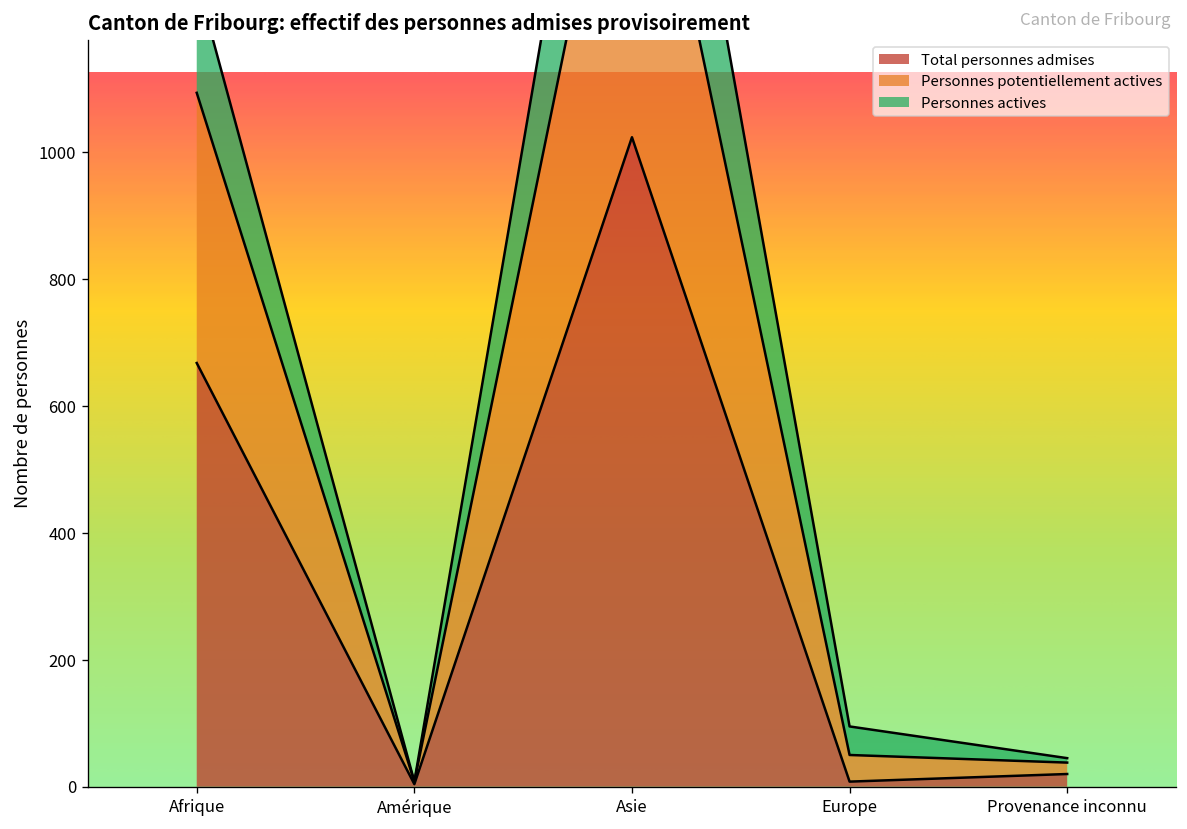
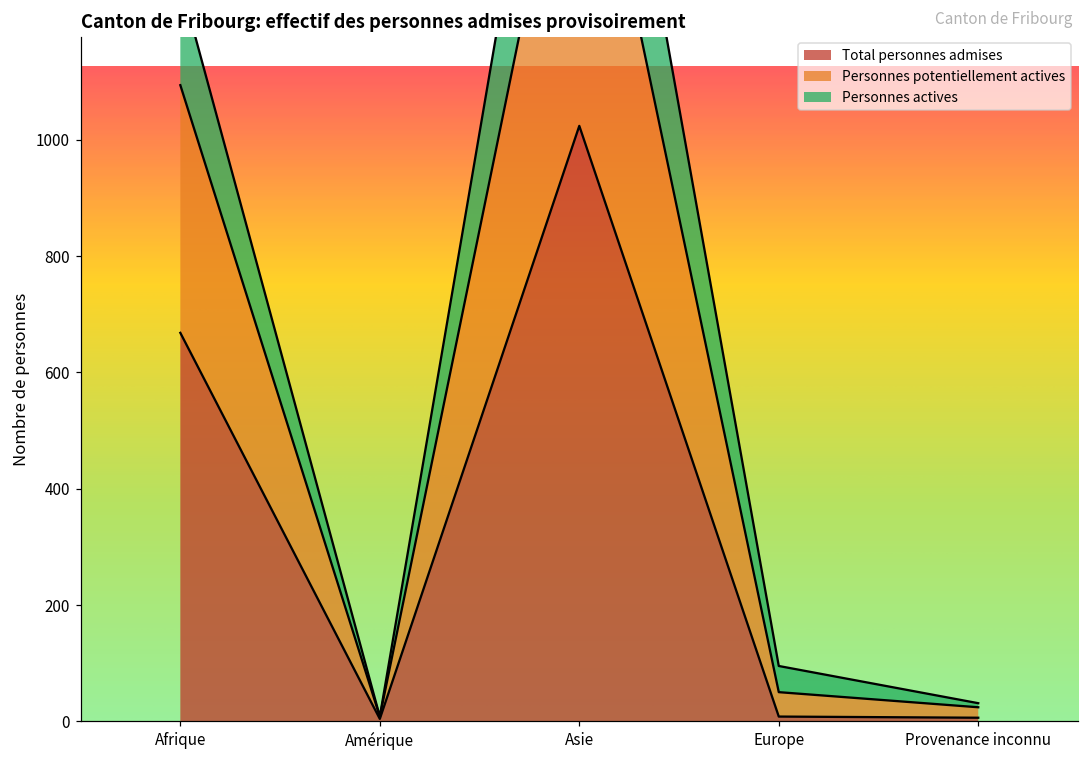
  {
    "Total personnes admises": {
      "Afrique": 670,
      "Asie": 1020,
      "Europe": 10,
-     "Provenance inconnu": 20
+     "Provenance inconnu": 10
    },
    "Personnes potentiellement actives": {
      "Afrique": 430,
      "Europe": 40,
      "Provenance inconnu": 20
    },
    "Personnes actives": {
      "Europe": 50,
      "Provenance inconnu": 10
    }
  }
